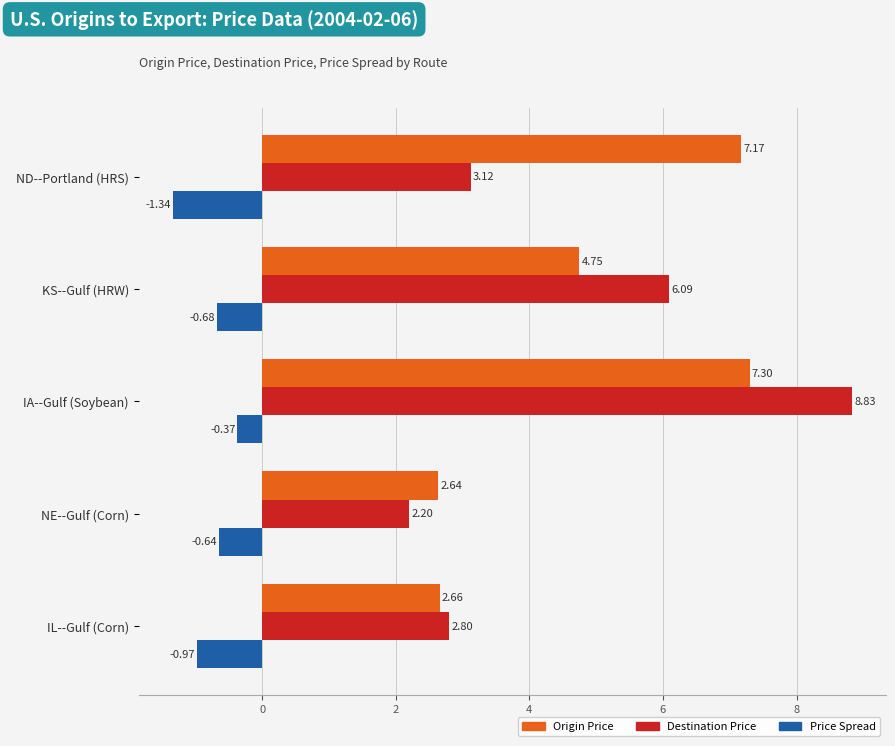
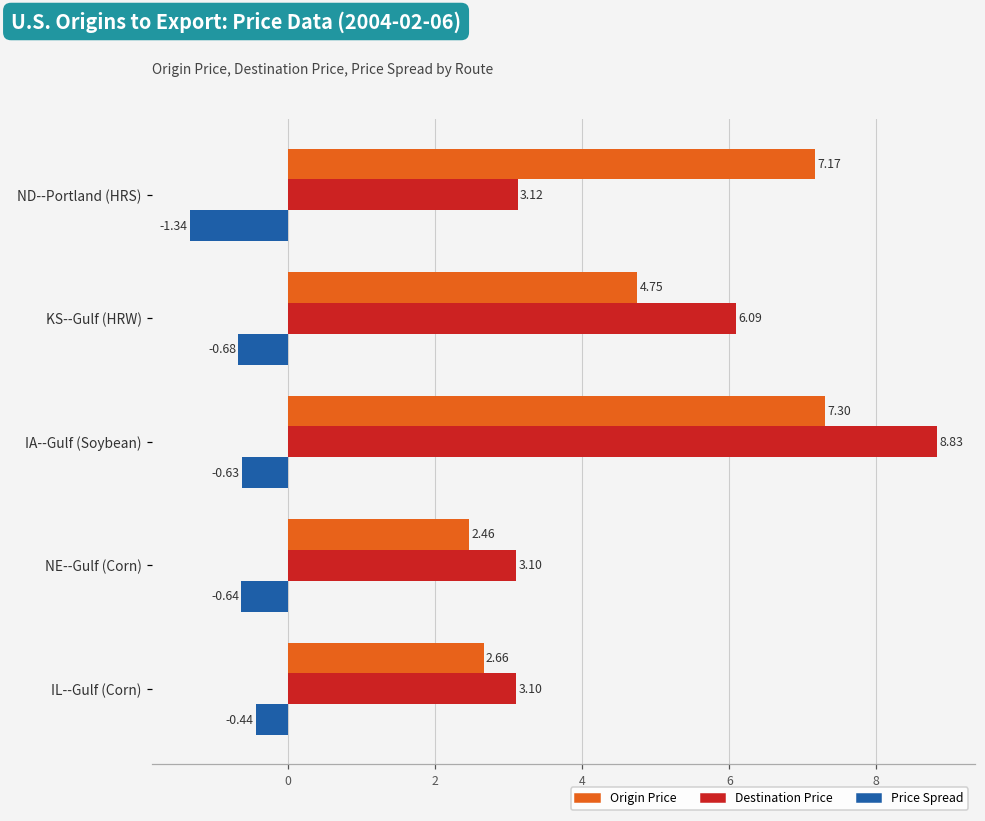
  {
    "Origin Price": {
      "ND--Portland (HRS)": 7.17,
      "KS--Gulf (HRW)": 4.75,
      "IA--Gulf (Soybean)": 7.30,
-     "NE--Gulf (Corn)": 2.64,
+     "NE--Gulf (Corn)": 2.46,
      "IL--Gulf (Corn)": 2.66
    },
    "Destination Price": {
      "ND--Portland (HRS)": 3.12,
      "KS--Gulf (HRW)": 6.09,
      "IA--Gulf (Soybean)": 8.83,
-     "NE--Gulf (Corn)": 2.20,
-     "IL--Gulf (Corn)": 2.80
+     "NE--Gulf (Corn)": 3.10,
+     "IL--Gulf (Corn)": 3.10
    },
    "Price Spread": {
      "ND--Portland (HRS)": -1.34,
      "KS--Gulf (HRW)": -0.68,
-     "IA--Gulf (Soybean)": -0.37,
+     "IA--Gulf (Soybean)": -0.63,
      "NE--Gulf (Corn)": -0.64,
-     "IL--Gulf (Corn)": -0.97
+     "IL--Gulf (Corn)": -0.44
    }
  }
